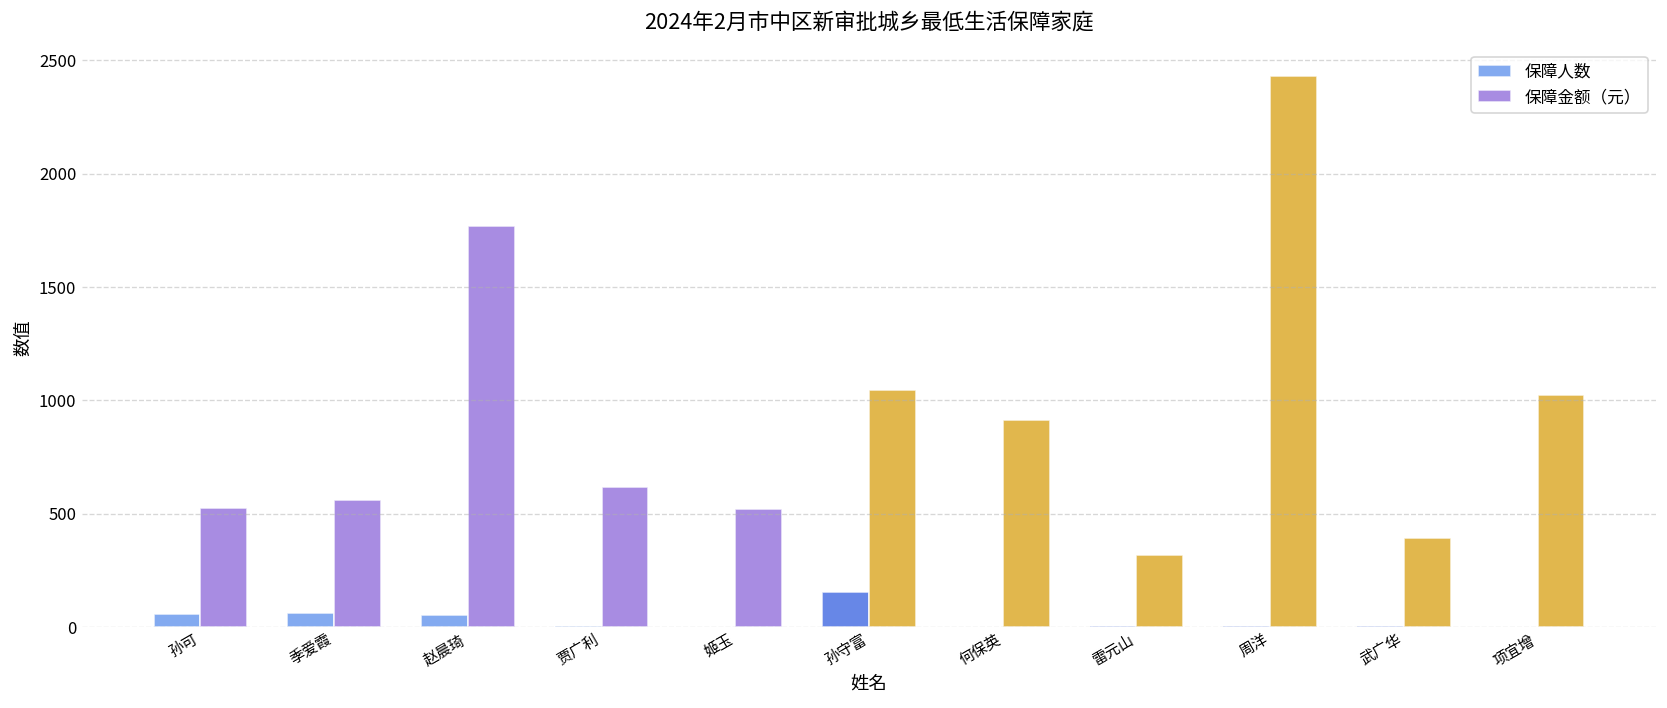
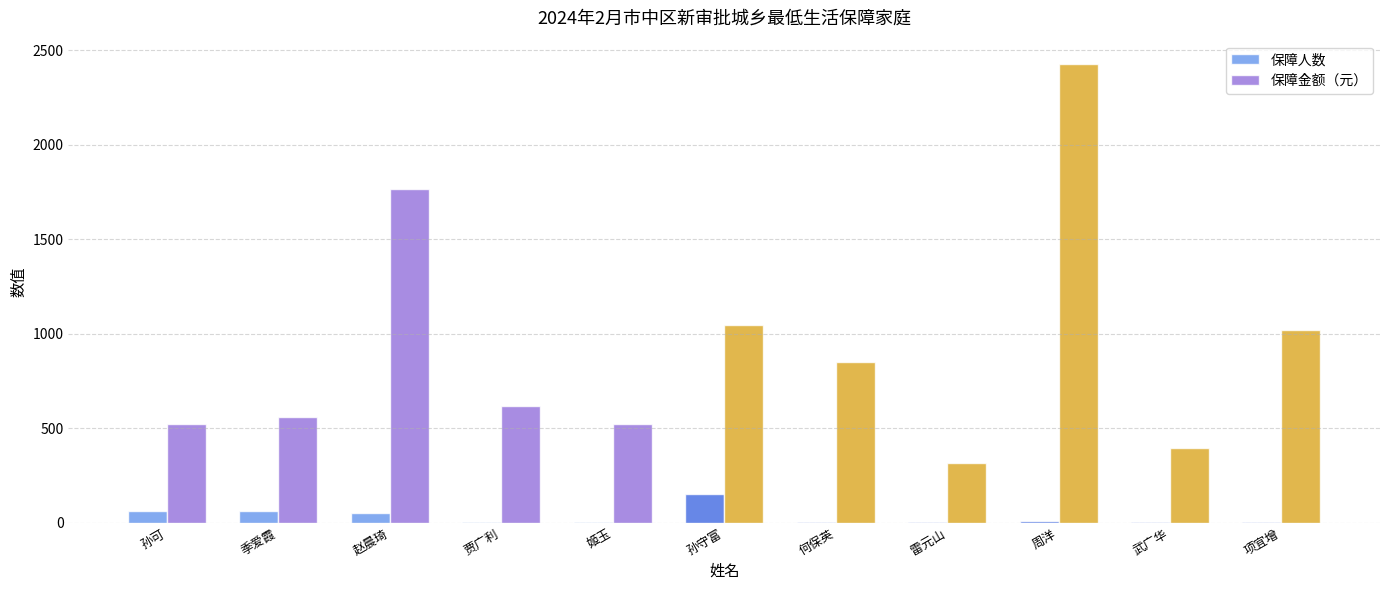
  {
    "保障人数": {
      "孙可": 60,
      "季爱霞": 60,
      "赵晨琦": 50,
      "孙守富": 150
    },
    "保障金额（元）": {
      "孙可": 520,
      "季爱霞": 560,
      "赵晨琦": 1770,
      "贾广利": 620,
      "姬玉": 520,
      "孙守富": 1050,
-     "何保英": 910,
+     "何保英": 850,
      "雷元山": 320,
      "周洋": 2430,
      "武广华": 400,
      "项宜增": 1020
    }
  }
